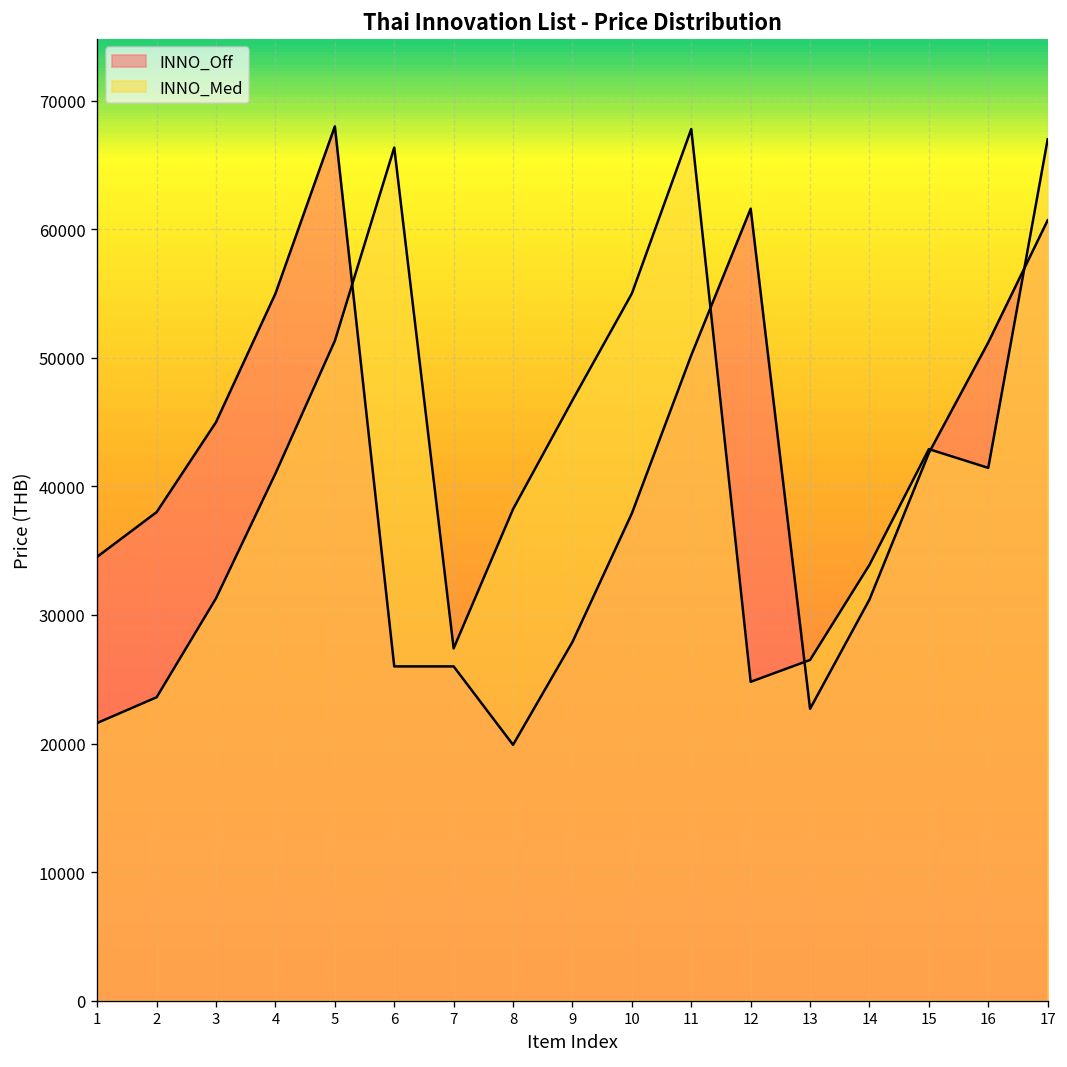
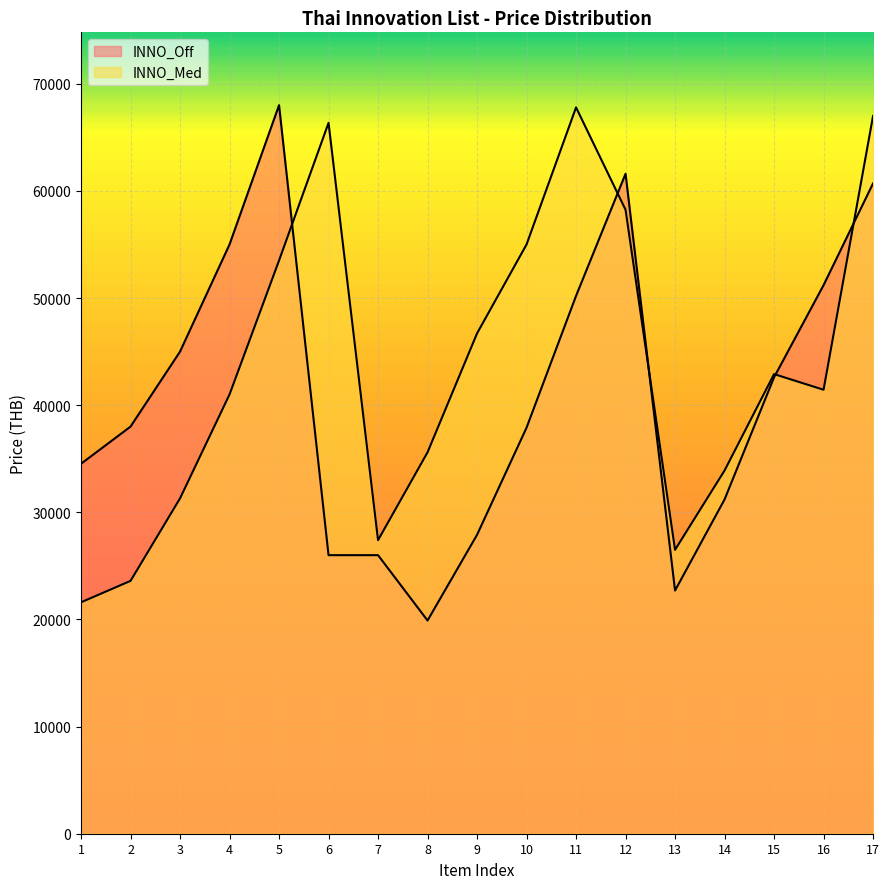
  {
    "INNO_Off": {
      "1": 34500,
      "2": 38000,
      "3": 45000,
      "4": 55000,
      "5": 68000,
      "6": 26000,
      "7": 26000,
      "8": 19900,
      "9": 27900,
      "10": 37900,
      "11": 50200,
      "12": 61600,
      "13": 22700,
      "14": 31200,
      "15": 42600,
      "16": 51200,
      "17": 60700
    },
    "INNO_Med": {
      "1": 21600,
      "2": 23600,
      "3": 31300,
      "4": 41000,
-     "5": 51300,
+     "5": 53500,
      "6": 66400,
      "7": 27400,
-     "8": 38200,
+     "8": 35600,
      "9": 46700,
      "10": 55000,
      "11": 67800,
-     "12": 24800,
+     "12": 58200,
      "13": 26500,
      "14": 33900,
      "15": 42900,
      "16": 41400,
      "17": 67000
    }
  }
